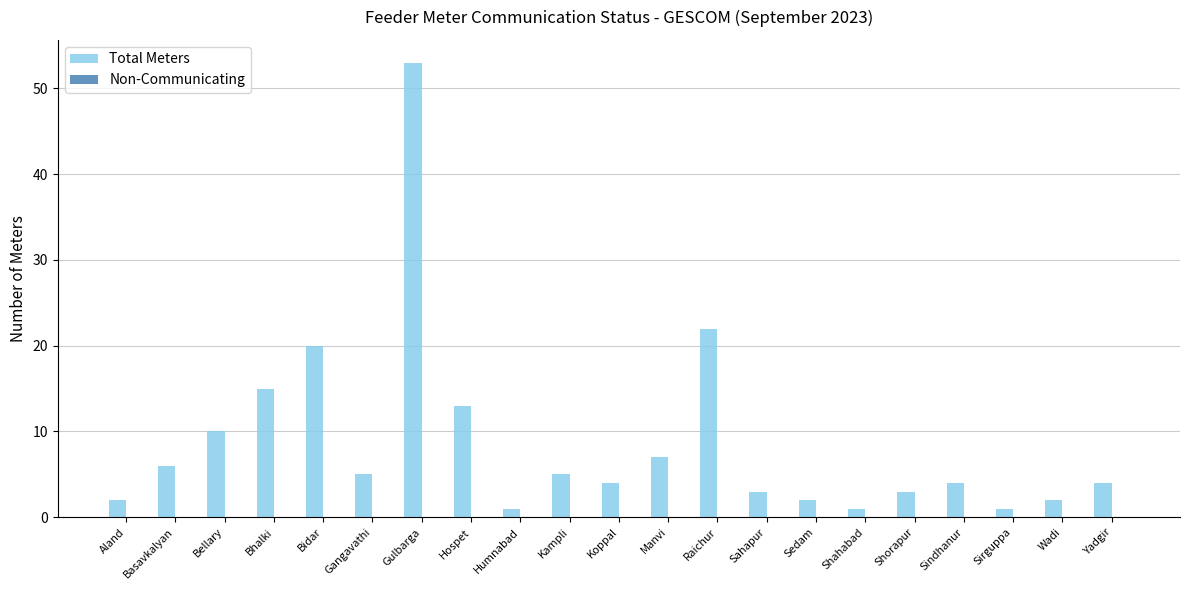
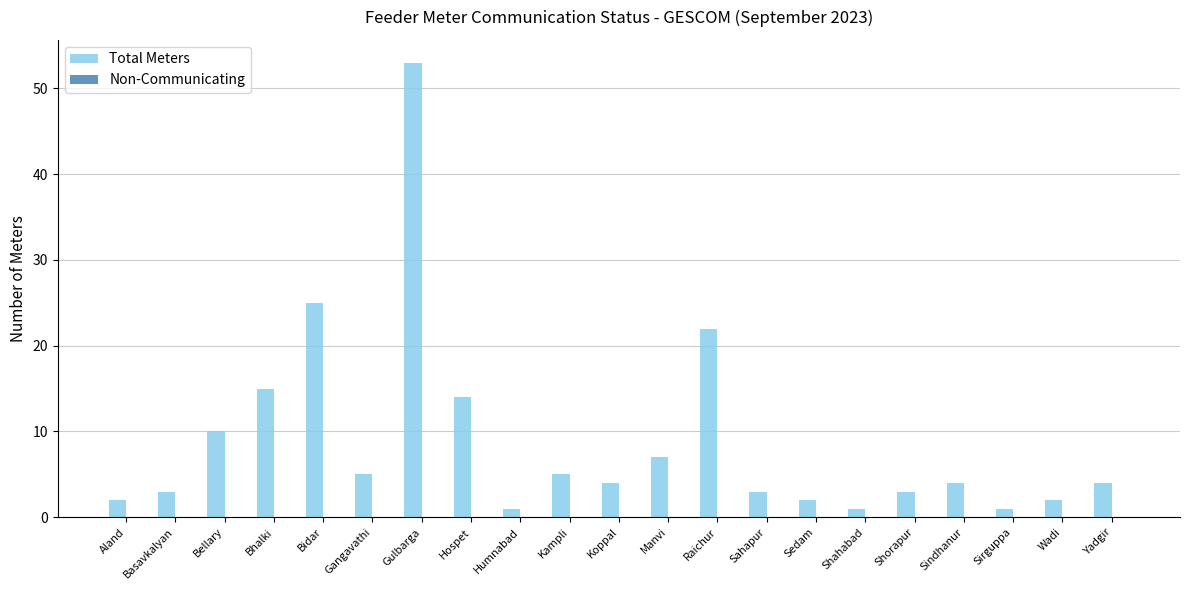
  {
    "Total Meters": {
      "Aland": 2,
-     "Basavkalyan": 6,
+     "Basavkalyan": 3,
      "Bellary": 10,
      "Bhalki": 15,
-     "Bidar": 20,
+     "Bidar": 25,
      "Gangavathi": 5,
      "Gulbarga": 53,
-     "Hospet": 13,
+     "Hospet": 14,
      "Humnabad": 1,
      "Kampli": 5,
      "Koppal": 4,
      "Manvi": 7,
      "Raichur": 22,
      "Sahapur": 3,
      "Sedam": 2,
      "Shahabad": 1,
      "Shorapur": 3,
      "Sindhanur": 4,
      "Sirguppa": 1,
      "Wadi": 2,
      "Yadgir": 4
    },
    "Non-Communicating": {
      "Aland": 0,
      "Basavkalyan": 0,
      "Bellary": 0,
      "Bhalki": 0,
      "Bidar": 0,
      "Gangavathi": 0,
      "Gulbarga": 0,
      "Hospet": 0,
      "Humnabad": 0,
      "Kampli": 0,
      "Koppal": 0,
      "Manvi": 0,
      "Raichur": 0,
      "Sahapur": 0,
      "Sedam": 0,
      "Shahabad": 0,
      "Shorapur": 0,
      "Sindhanur": 0,
      "Sirguppa": 0,
      "Wadi": 0,
      "Yadgir": 0
    }
  }
